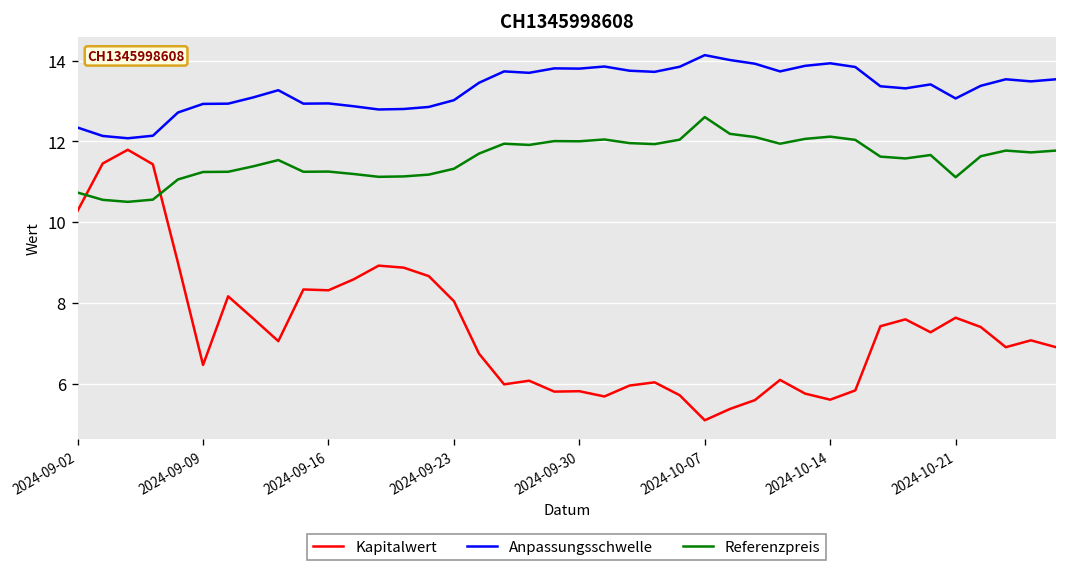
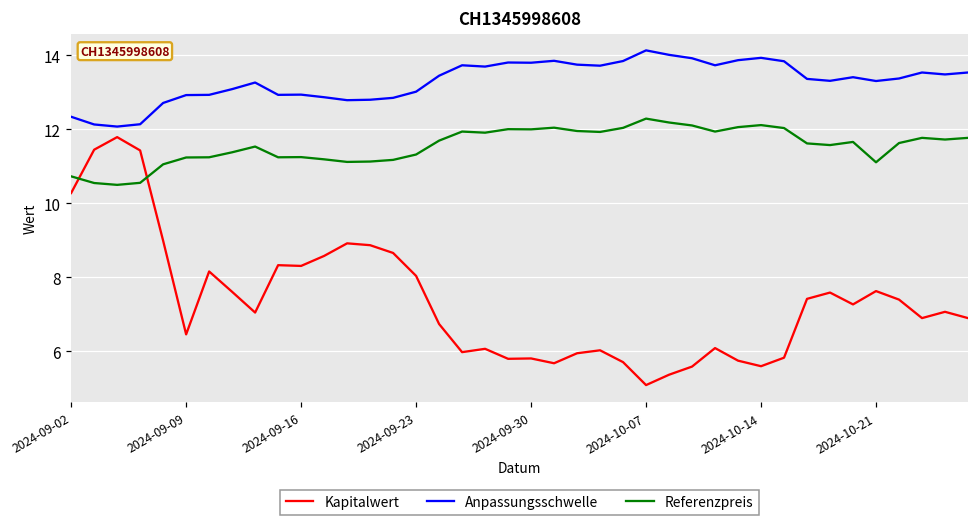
  {
    "Kapitalwert": {
      "2024-09-02": 10.3,
      "2024-09-09": 6.5,
      "2024-09-16": 8.3,
      "2024-09-23": 8.0,
      "2024-09-30": 5.8,
      "2024-10-07": 5.1,
      "2024-10-14": 5.6,
      "2024-10-21": 7.6
    },
    "Anpassungsschwelle": {
      "2024-09-02": 12.3,
      "2024-09-09": 12.9,
      "2024-09-16": 12.9,
      "2024-09-23": 13.0,
      "2024-09-30": 13.8,
      "2024-10-07": 14.1,
      "2024-10-14": 13.9,
-     "2024-10-21": 13.1
+     "2024-10-21": 13.3
    },
    "Referenzpreis": {
      "2024-09-02": 10.7,
      "2024-09-09": 11.2,
      "2024-09-16": 11.3,
      "2024-09-23": 11.3,
      "2024-09-30": 12.0,
-     "2024-10-07": 12.6,
+     "2024-10-07": 12.3,
      "2024-10-14": 12.1,
      "2024-10-21": 11.1
    }
  }
